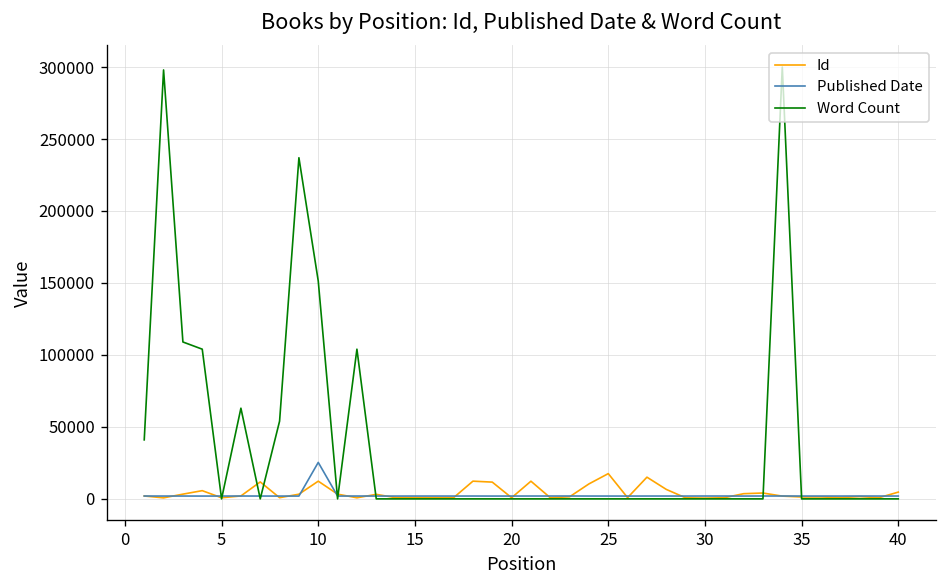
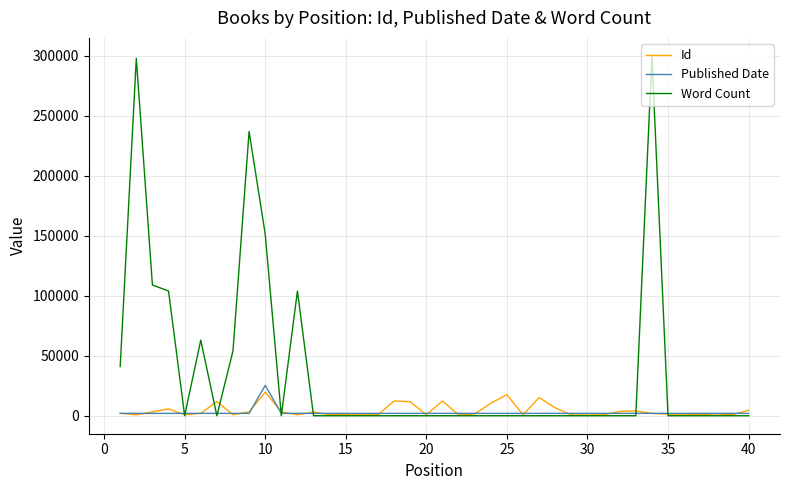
  {
    "Id": {
-     "10": 12000,
+     "10": 20000,
      "25": 18000,
      "40": 5000
    },
    "Published Date": {
      "10": 25000
    },
    "Word Count": {
      "10": 151000
    }
  }
